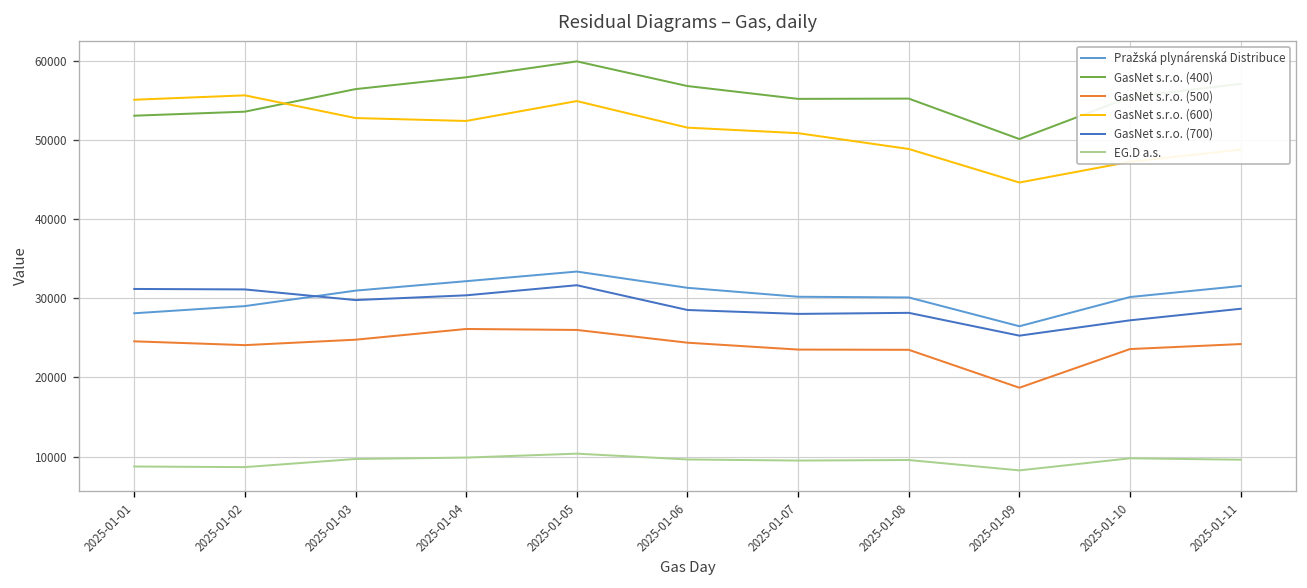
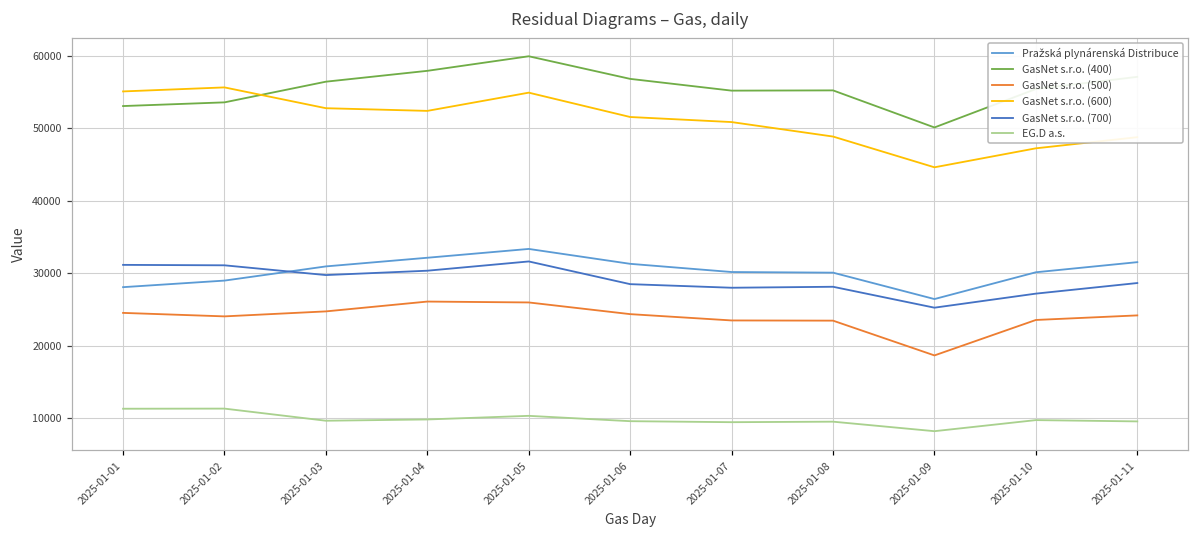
  {
    "GasNet s.r.o. (400)": {
      "2025-01-01": 53000,
      "2025-01-02": 54000,
      "2025-01-03": 56000,
      "2025-01-04": 58000,
      "2025-01-05": 60000,
      "2025-01-06": 57000,
      "2025-01-07": 55000,
      "2025-01-08": 55000,
      "2025-01-09": 50000
    },
    "GasNet s.r.o. (500)": {
      "2025-01-01": 25000,
      "2025-01-02": 24000,
      "2025-01-03": 25000,
      "2025-01-04": 26000,
      "2025-01-05": 26000,
      "2025-01-06": 24000,
      "2025-01-07": 24000,
      "2025-01-08": 23000,
      "2025-01-09": 19000,
      "2025-01-10": 24000,
      "2025-01-11": 24000
    },
    "GasNet s.r.o. (600)": {
      "2025-01-01": 55000,
      "2025-01-02": 56000,
      "2025-01-03": 53000,
      "2025-01-04": 52000,
      "2025-01-05": 55000,
      "2025-01-06": 52000,
      "2025-01-07": 51000,
      "2025-01-08": 49000,
      "2025-01-09": 45000
    },
    "EG.D a.s.": {
-     "2025-01-01": 9000,
-     "2025-01-02": 9000,
+     "2025-01-01": 11000,
+     "2025-01-02": 11000,
      "2025-01-03": 10000,
      "2025-01-04": 10000,
      "2025-01-05": 10000,
      "2025-01-06": 10000,
      "2025-01-07": 9000,
      "2025-01-08": 10000,
      "2025-01-09": 8000,
      "2025-01-10": 10000,
      "2025-01-11": 10000
    }
  }
